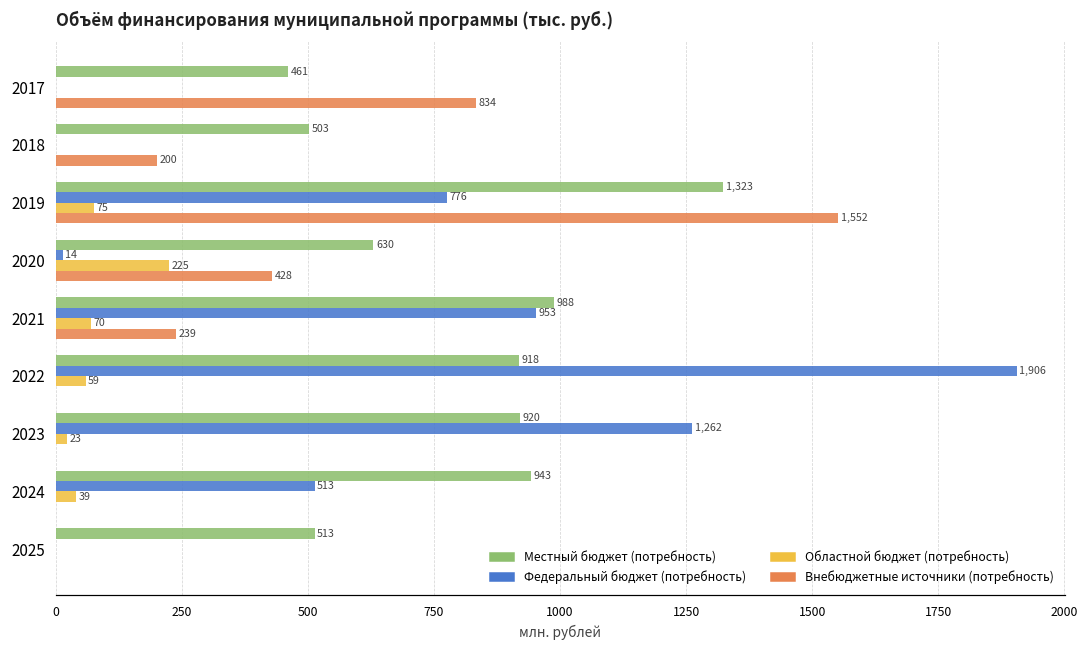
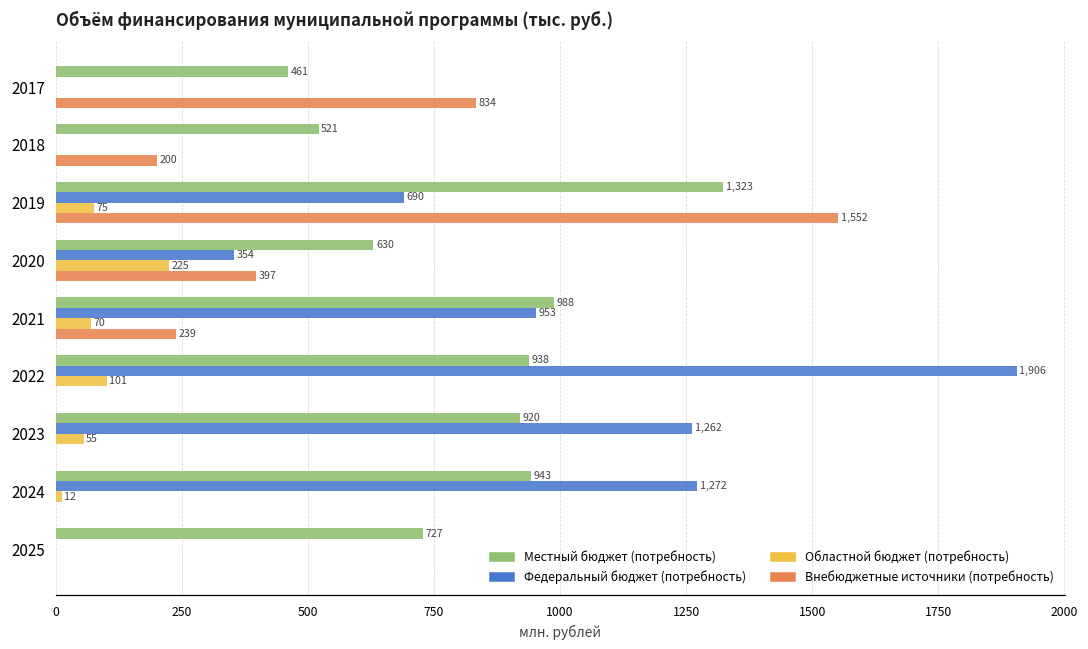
  {
    "Местный бюджет (потребность)": {
      "2017": "461",
-     "2018": "503",
+     "2018": "521",
      "2019": "1,323",
      "2020": "630",
      "2021": "988",
-     "2022": "918",
+     "2022": "938",
      "2023": "920",
      "2024": "943",
-     "2025": "513"
+     "2025": "727"
    },
    "Федеральный бюджет (потребность)": {
-     "2019": "776",
-     "2020": "14",
+     "2019": "690",
+     "2020": "354",
      "2021": "953",
      "2022": "1,906",
      "2023": "1,262",
-     "2024": "513"
+     "2024": "1,272"
    },
    "Областной бюджет (потребность)": {
      "2019": "75",
      "2020": "225",
      "2021": "70",
-     "2022": "59",
-     "2023": "23",
-     "2024": "39"
+     "2022": "101",
+     "2023": "55",
+     "2024": "12"
    },
    "Внебюджетные источники (потребность)": {
      "2017": "834",
      "2018": "200",
      "2019": "1,552",
-     "2020": "428",
+     "2020": "397",
      "2021": "239"
    }
  }
